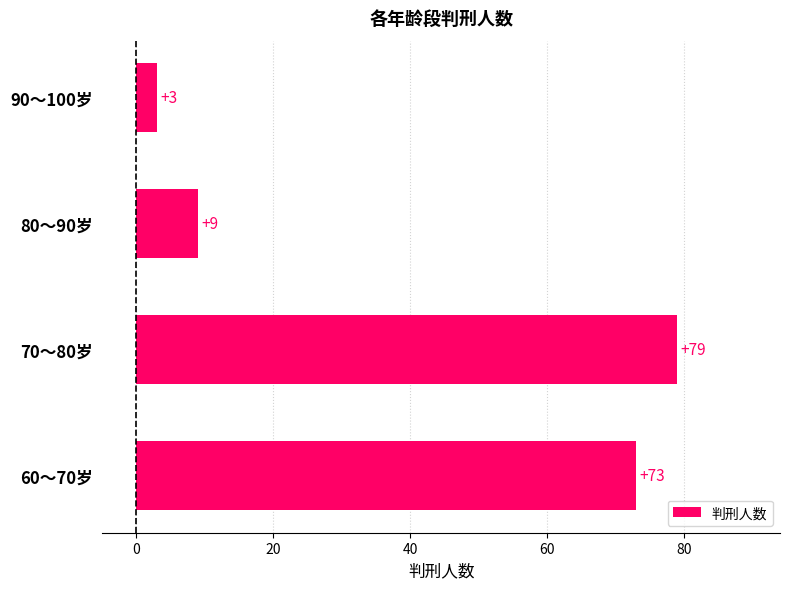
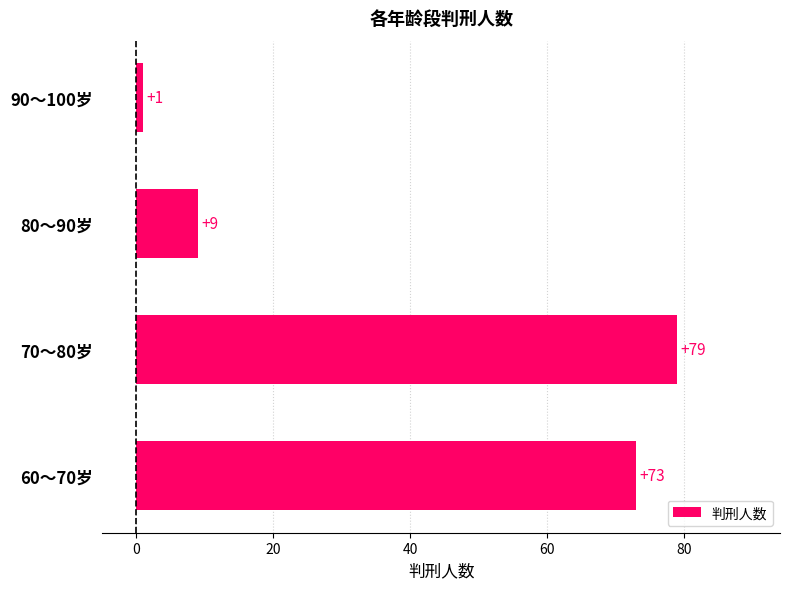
  {
-   "90～100岁": "+3",
+   "90～100岁": "+1",
    "80～90岁": "+9",
    "70～80岁": "+79",
    "60～70岁": "+73"
  }
